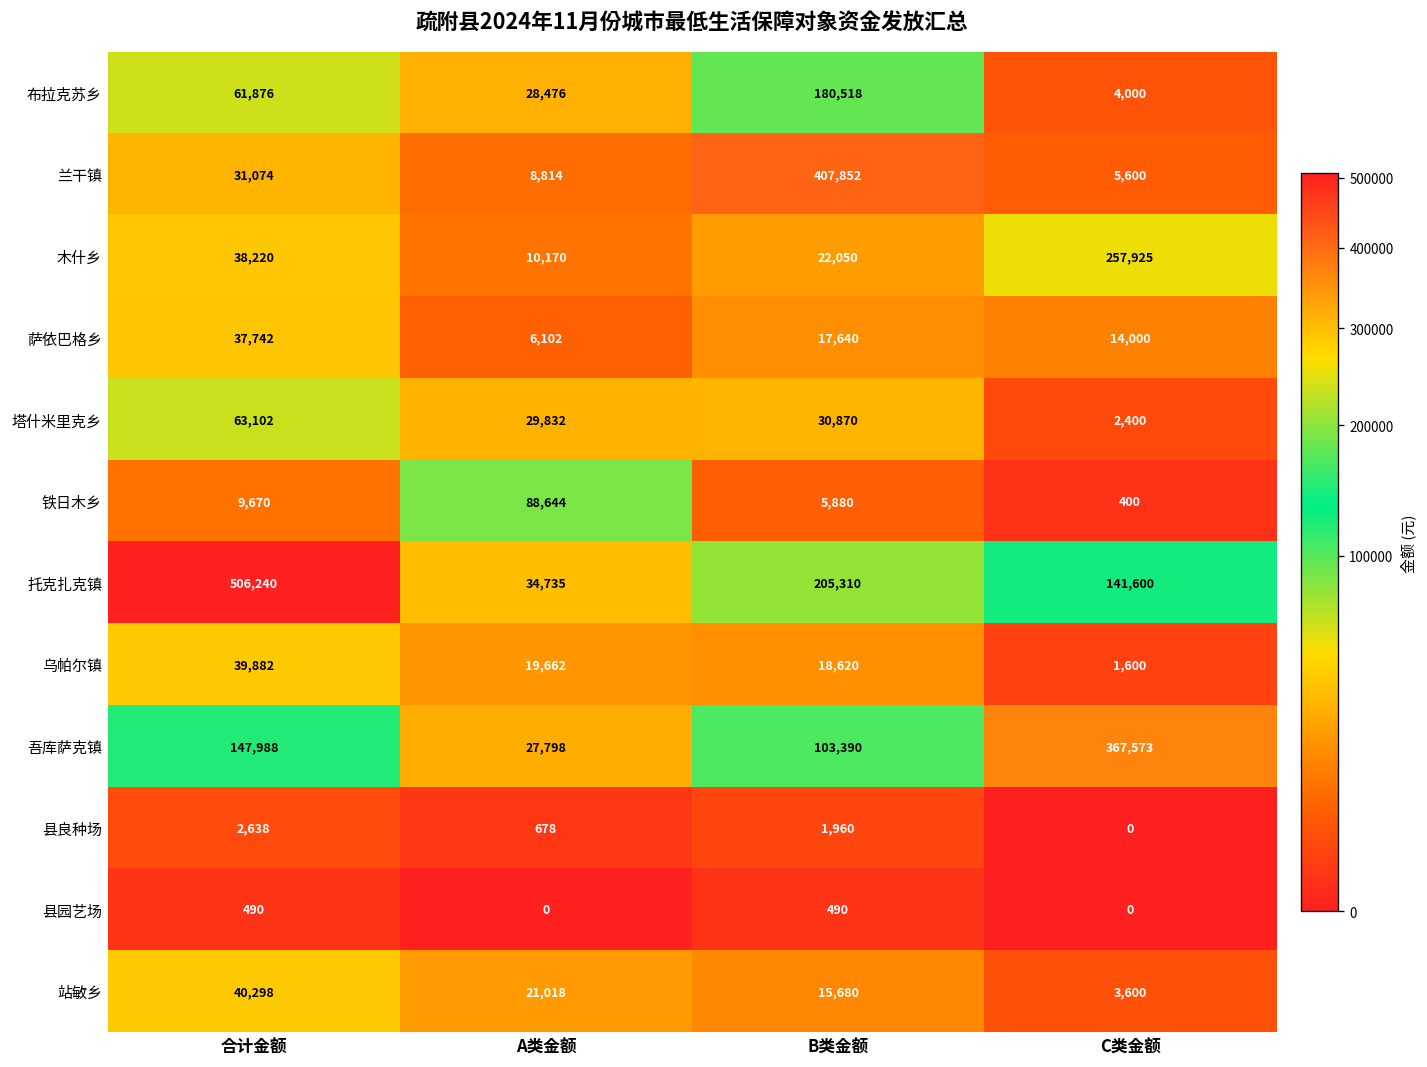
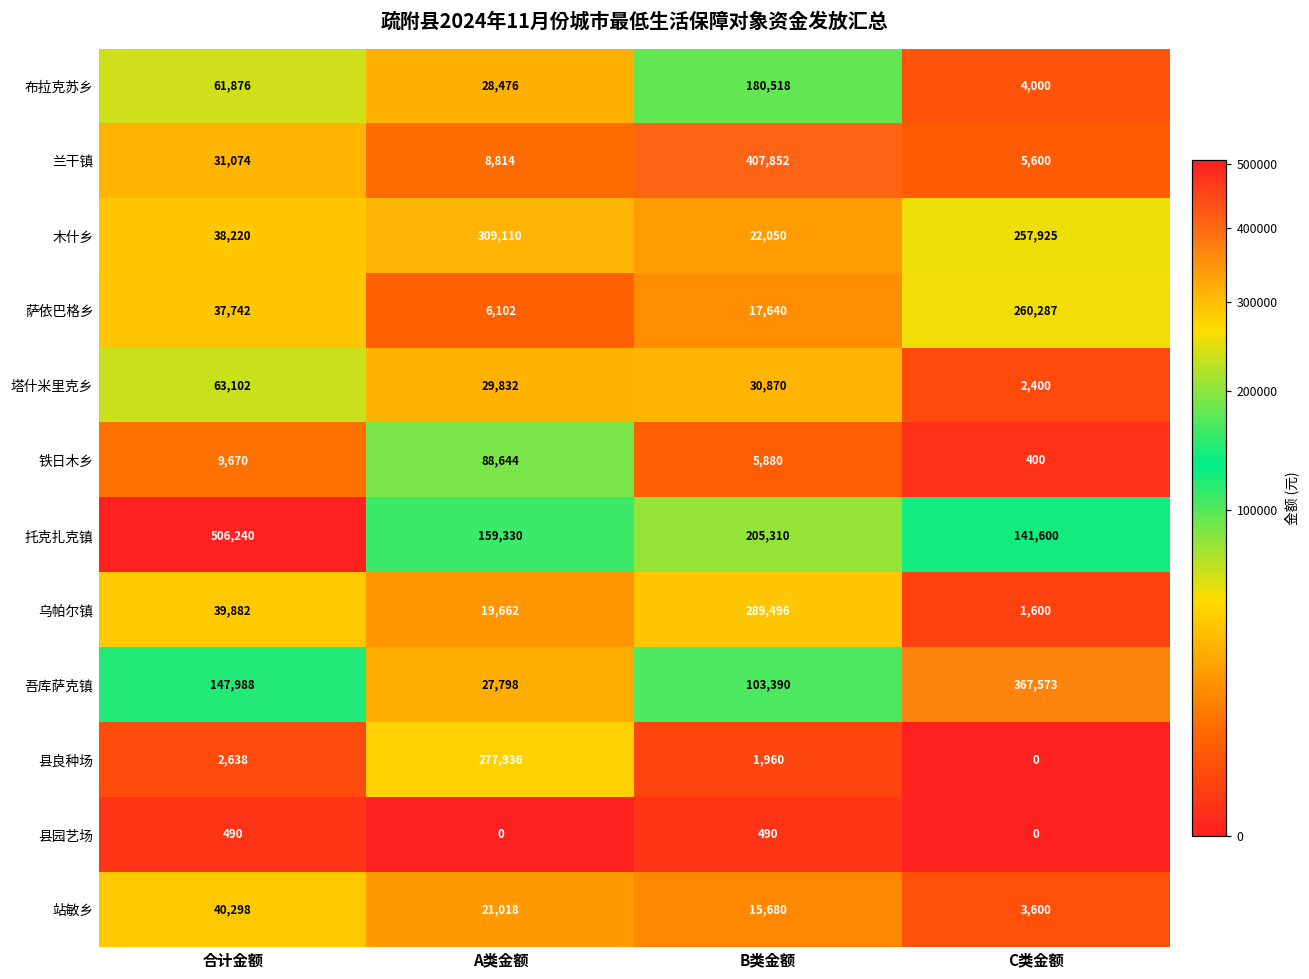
  {
    "布拉克苏乡": {
      "合计金额": "61,876",
      "A类金额": "28,476",
      "B类金额": "180,518",
      "C类金额": "4,000"
    },
    "兰干镇": {
      "合计金额": "31,074",
      "A类金额": "8,814",
      "B类金额": "407,852",
      "C类金额": "5,600"
    },
    "木什乡": {
      "合计金额": "38,220",
-     "A类金额": "10,170",
+     "A类金额": "309,110",
      "B类金额": "22,050",
      "C类金额": "257,925"
    },
    "萨依巴格乡": {
      "合计金额": "37,742",
      "A类金额": "6,102",
      "B类金额": "17,640",
-     "C类金额": "14,000"
+     "C类金额": "260,287"
    },
    "塔什米里克乡": {
      "合计金额": "63,102",
      "A类金额": "29,832",
      "B类金额": "30,870",
      "C类金额": "2,400"
    },
    "铁日木乡": {
      "合计金额": "9,670",
      "A类金额": "88,644",
      "B类金额": "5,880",
      "C类金额": "400"
    },
    "托克扎克镇": {
      "合计金额": "506,240",
-     "A类金额": "34,735",
+     "A类金额": "159,330",
      "B类金额": "205,310",
      "C类金额": "141,600"
    },
    "乌帕尔镇": {
      "合计金额": "39,882",
      "A类金额": "19,662",
-     "B类金额": "18,620",
+     "B类金额": "289,496",
      "C类金额": "1,600"
    },
    "吾库萨克镇": {
      "合计金额": "147,988",
      "A类金额": "27,798",
      "B类金额": "103,390",
      "C类金额": "367,573"
    },
    "县良种场": {
      "合计金额": "2,638",
-     "A类金额": "678",
+     "A类金额": "277,936",
      "B类金额": "1,960",
      "C类金额": "0"
    },
    "县园艺场": {
      "合计金额": "490",
      "A类金额": "0",
      "B类金额": "490",
      "C类金额": "0"
    },
    "站敏乡": {
      "合计金额": "40,298",
      "A类金额": "21,018",
      "B类金额": "15,680",
      "C类金额": "3,600"
    }
  }
